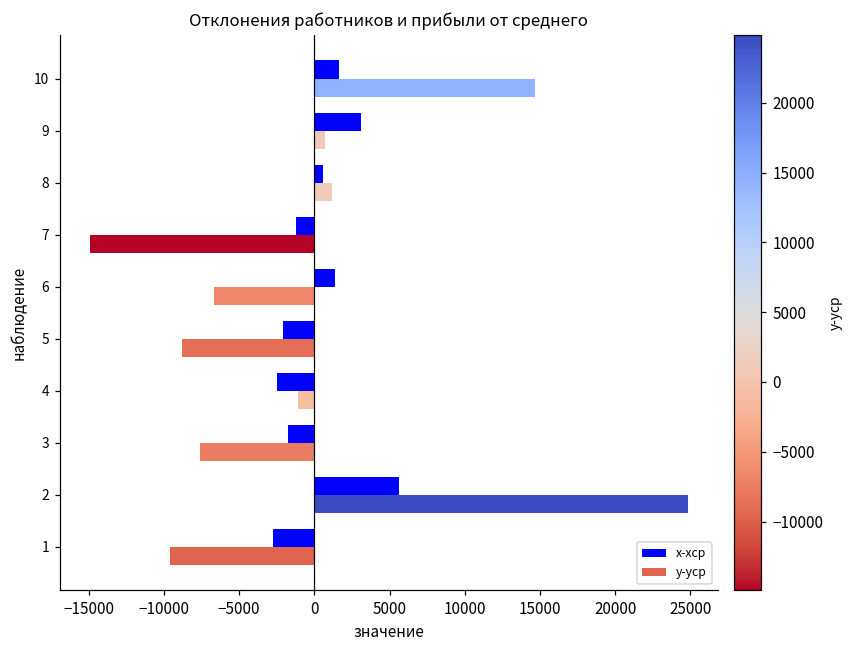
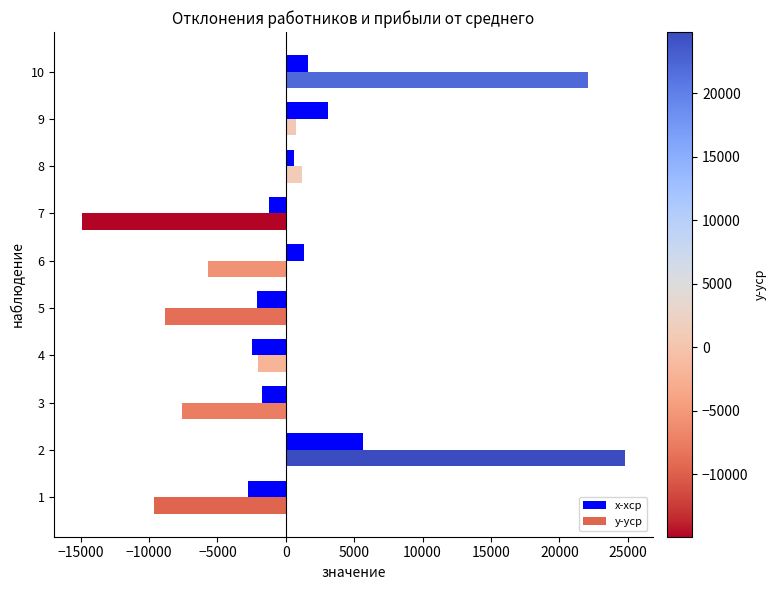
  {
    "x-xср": {
      "10": 1600,
      "9": 3100,
      "8": 600,
      "7": -1200,
      "6": 1300,
      "5": -2100,
      "4": -2500,
      "3": -1800,
      "2": 5600,
      "1": -2800
    },
    "у-уср": {
-     "10": 14700,
+     "10": 22100,
      "9": 700,
      "8": 1200,
      "7": -14900,
-     "6": -6600,
+     "6": -5700,
      "5": -8800,
-     "4": -1100,
+     "4": -2100,
      "3": -7600,
      "2": 24800,
      "1": -9600
    }
  }
